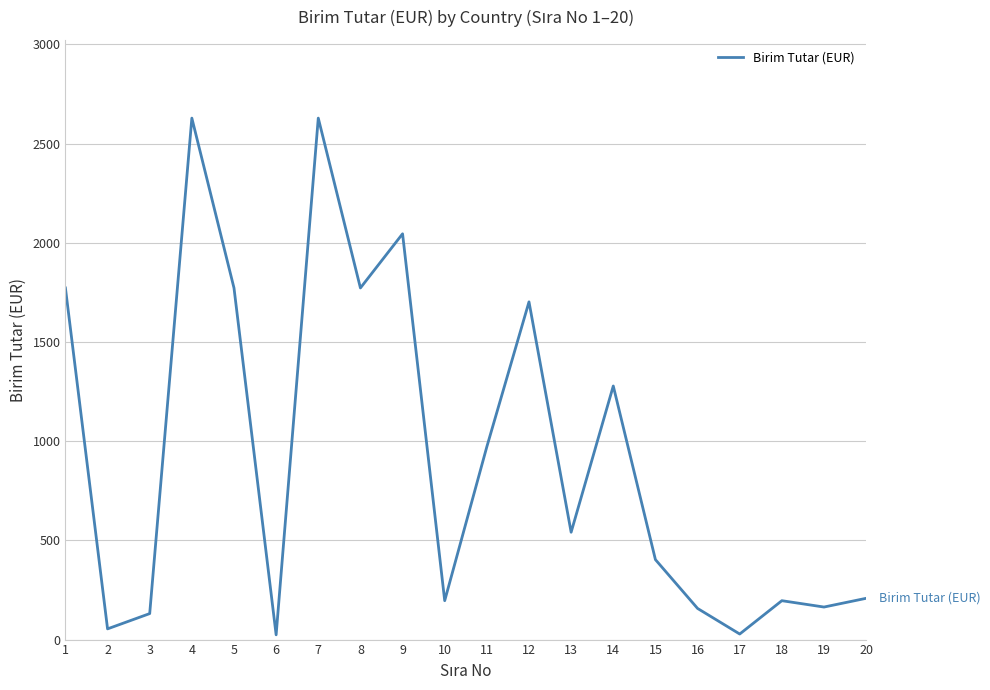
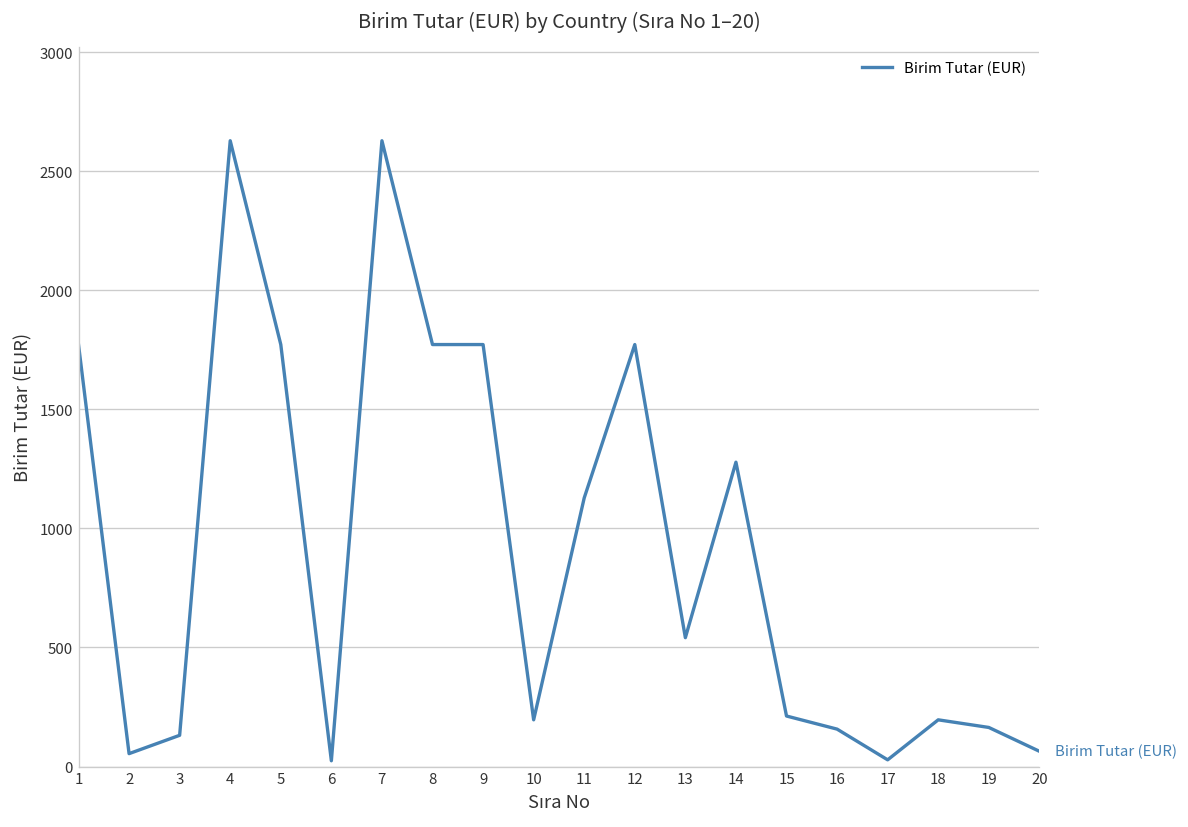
  {
    "1": 1770,
    "2": 50,
    "3": 130,
    "4": 2630,
    "5": 1770,
    "6": 20,
    "7": 2630,
    "8": 1770,
-   "9": 2050,
+   "9": 1770,
    "10": 200,
-   "11": 970,
-   "12": 1700,
+   "11": 1130,
+   "12": 1770,
    "13": 540,
    "14": 1280,
-   "15": 400,
+   "15": 210,
    "16": 160,
    "17": 30,
    "18": 200,
    "19": 160,
-   "20": 210
+   "20": 60
  }
